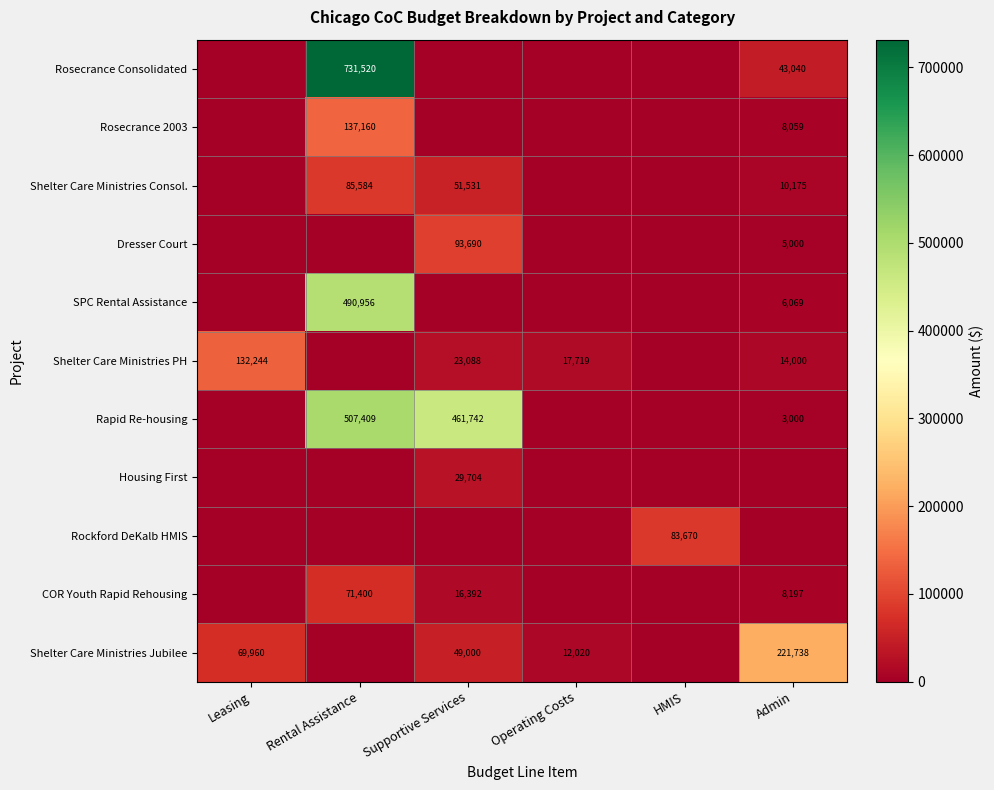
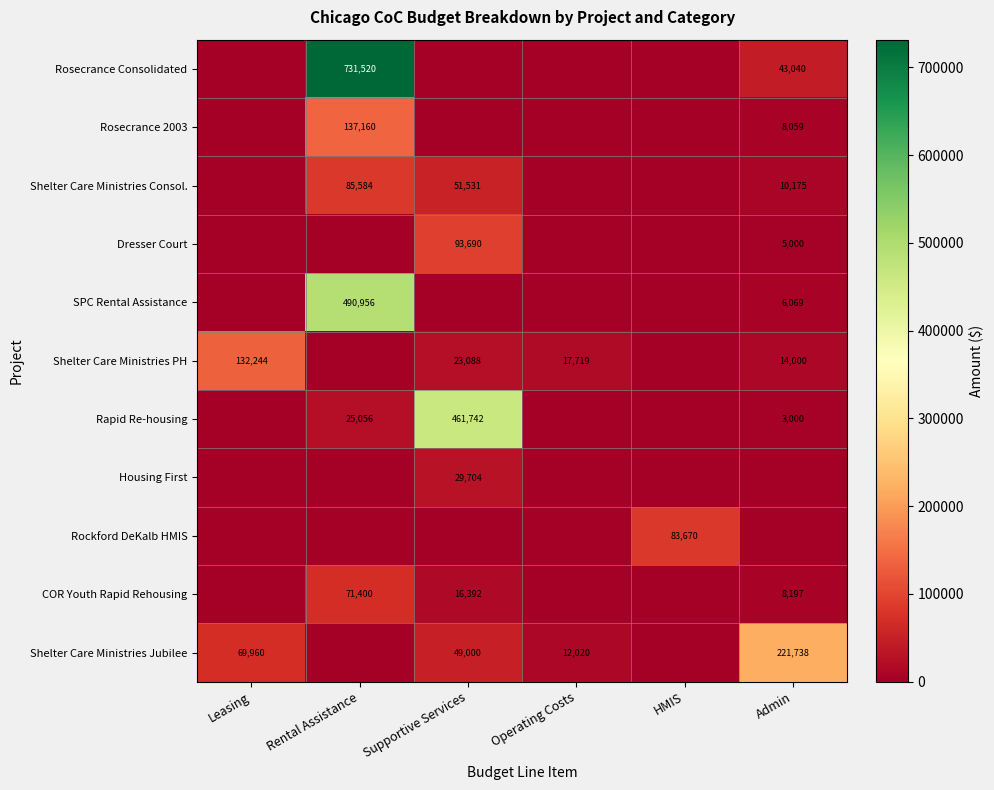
  {
    "Rosecrance Consolidated": {
      "Rental Assistance": "731,520",
      "Admin": "43,040"
    },
    "Rosecrance 2003": {
      "Rental Assistance": "137,160",
      "Admin": "8,059"
    },
    "Shelter Care Ministries Consol.": {
      "Rental Assistance": "85,584",
      "Supportive Services": "51,531",
      "Admin": "10,175"
    },
    "Dresser Court": {
      "Supportive Services": "93,690",
      "Admin": "5,000"
    },
    "SPC Rental Assistance": {
      "Rental Assistance": "490,956",
      "Admin": "6,069"
    },
    "Shelter Care Ministries PH": {
      "Leasing": "132,244",
      "Supportive Services": "23,088",
      "Operating Costs": "17,719",
      "Admin": "14,000"
    },
    "Rapid Re-housing": {
-     "Rental Assistance": "507,409",
+     "Rental Assistance": "25,056",
      "Supportive Services": "461,742",
      "Admin": "3,000"
    },
    "Housing First": {
      "Supportive Services": "29,704"
    },
    "Rockford DeKalb HMIS": {
      "HMIS": "83,670"
    },
    "COR Youth Rapid Rehousing": {
      "Rental Assistance": "71,400",
      "Supportive Services": "16,392",
      "Admin": "8,197"
    },
    "Shelter Care Ministries Jubilee": {
      "Leasing": "69,960",
      "Supportive Services": "49,000",
      "Operating Costs": "12,020",
      "Admin": "221,738"
    }
  }
